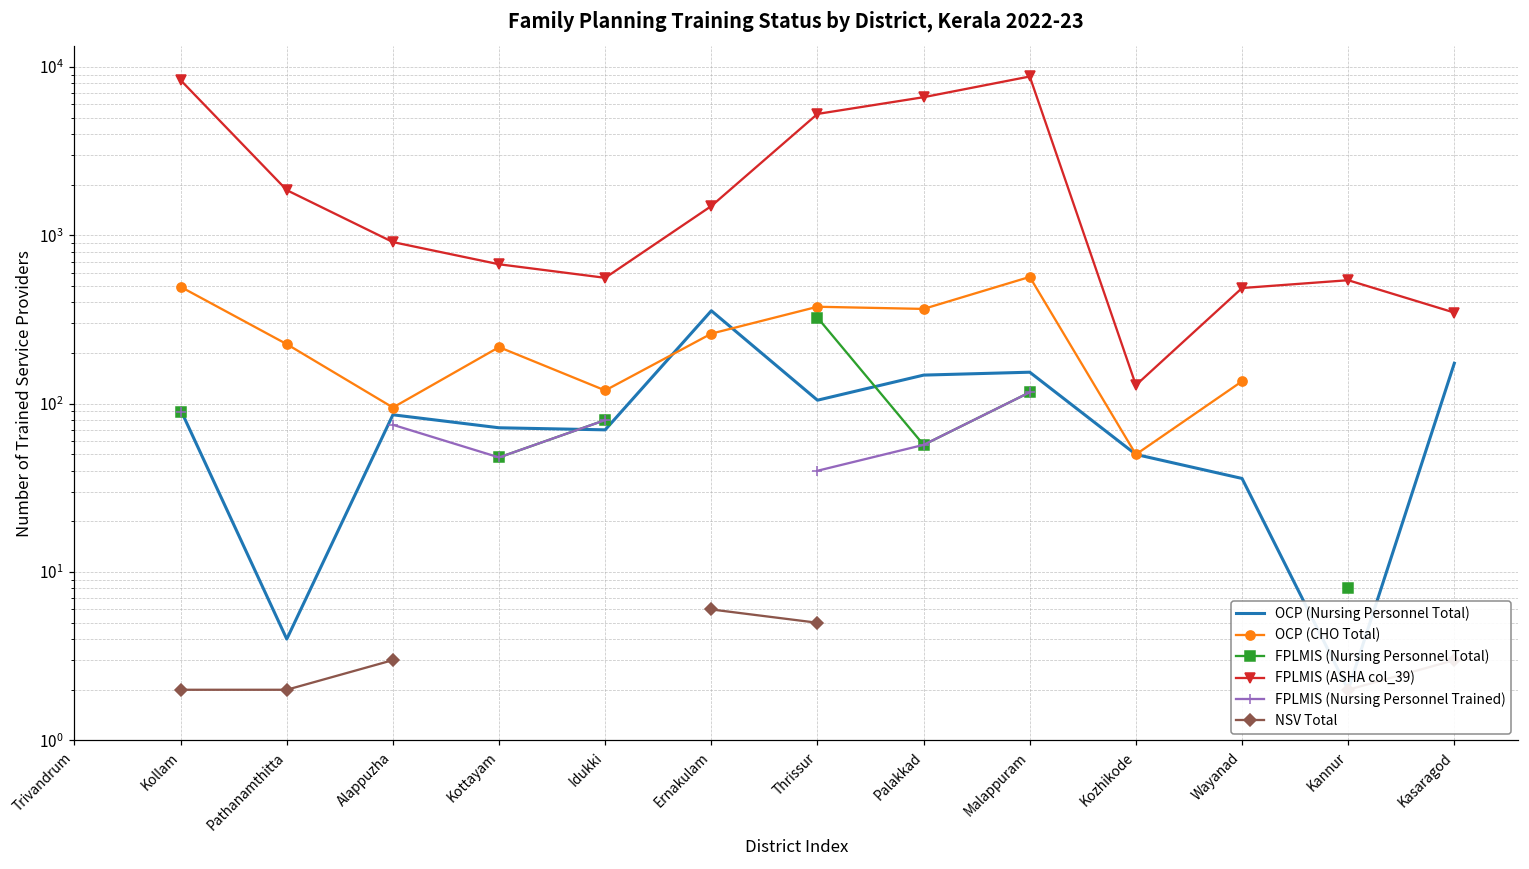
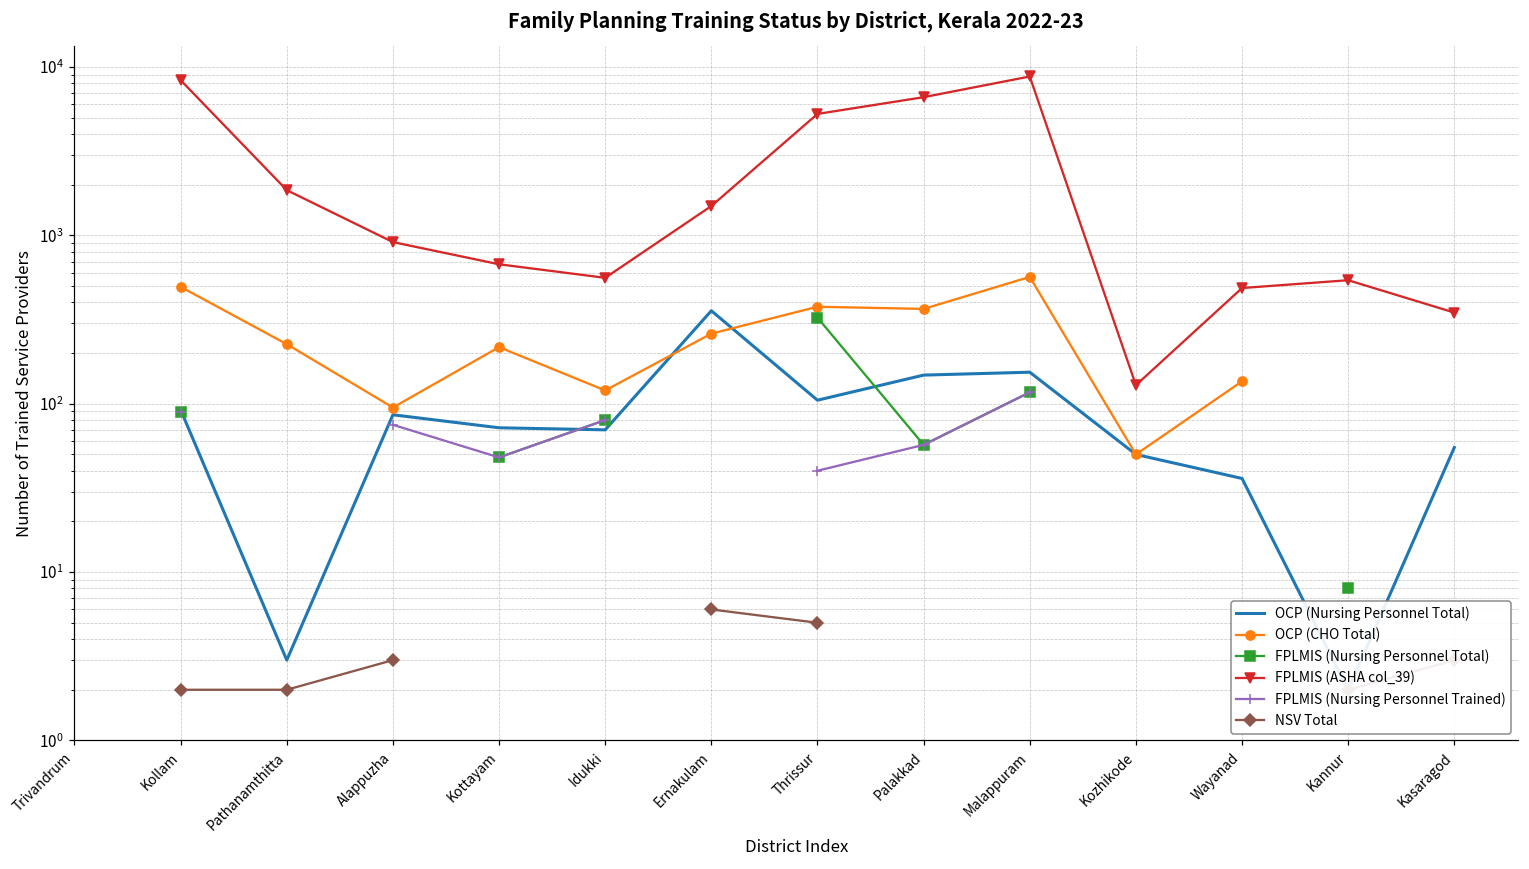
  {
    "OCP (Nursing Personnel Total)": {
-     "Pathanamthitta": 4,
+     "Pathanamthitta": 3,
      "Alappuzha": 90,
      "Kottayam": 70,
      "Idukki": 70,
      "Ernakulam": 360,
      "Thrissur": 110,
      "Palakkad": 150,
      "Malappuram": 150,
      "Wayanad": 36,
-     "Kasaragod": 170
+     "Kasaragod": 55
    },
    "OCP (CHO Total)": {
      "Kollam": 500,
      "Pathanamthitta": 230,
      "Alappuzha": 100,
      "Kottayam": 220,
      "Idukki": 120,
      "Ernakulam": 260,
      "Thrissur": 380,
      "Palakkad": 370,
      "Malappuram": 570,
      "Wayanad": 140
    },
    "FPLMIS (Nursing Personnel Total)": {
      "Thrissur": 330,
      "Kannur": 8
    },
    "FPLMIS (ASHA col_39)": {
      "Kollam": 8000,
      "Pathanamthitta": 1900,
      "Alappuzha": 900,
      "Kottayam": 700,
      "Idukki": 560,
      "Ernakulam": 1500,
      "Thrissur": 5300,
      "Palakkad": 6600,
      "Malappuram": 9000,
      "Kozhikode": 130,
      "Wayanad": 490,
      "Kannur": 540,
      "Kasaragod": 350
    },
    "FPLMIS (Nursing Personnel Trained)": {
      "Alappuzha": 80,
      "Thrissur": 40
    },
    "NSV Total": {
      "Kollam": 2,
      "Pathanamthitta": 2,
      "Alappuzha": 3,
      "Ernakulam": 6,
      "Thrissur": 5
    }
  }
